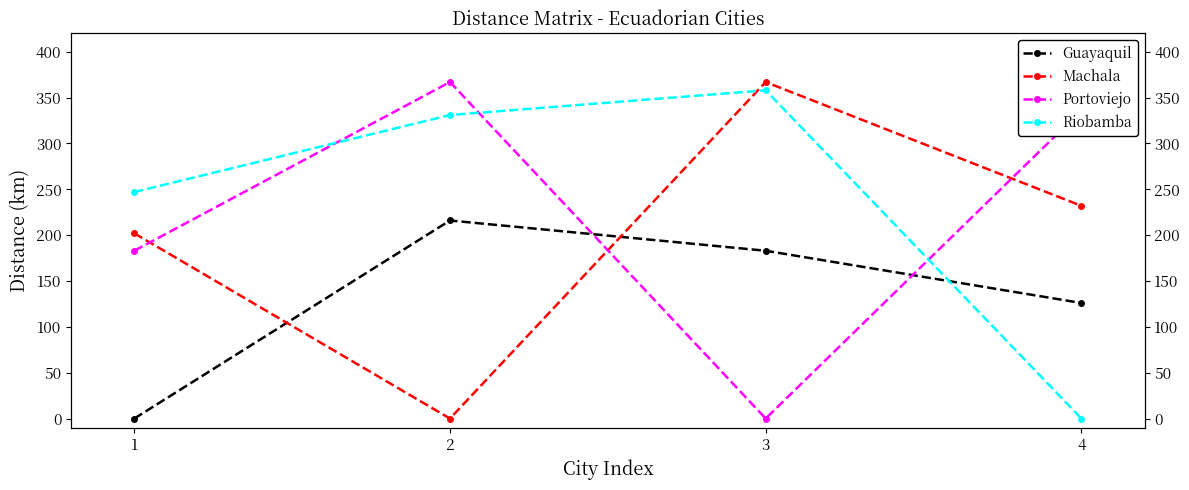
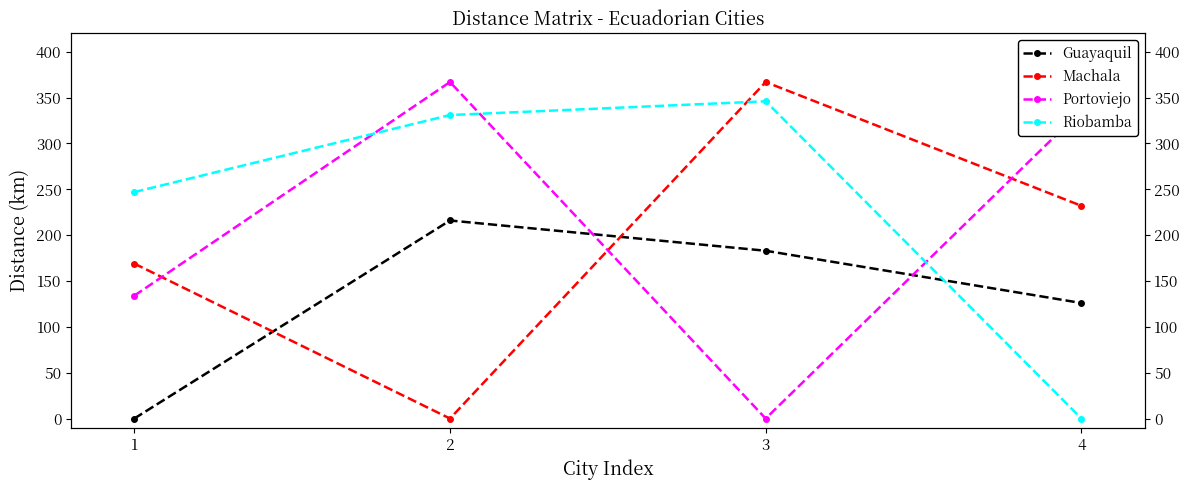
  {
    "Guayaquil": {
      "1": 0,
      "2": 220,
      "3": 180,
      "4": 130
    },
    "Machala": {
-     "1": 200,
+     "1": 170,
      "2": 0,
      "3": 370,
      "4": 230
    },
    "Portoviejo": {
-     "1": 180,
+     "1": 130,
      "2": 370,
      "3": 0
    },
    "Riobamba": {
      "1": 250,
      "2": 330,
-     "3": 360,
+     "3": 350,
      "4": 0
    }
  }
